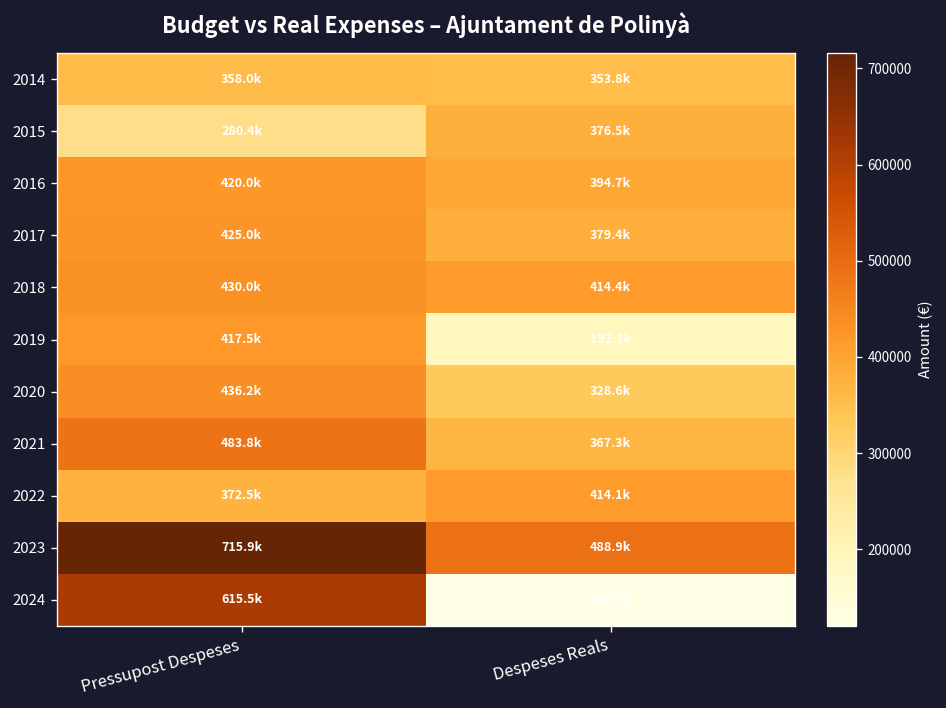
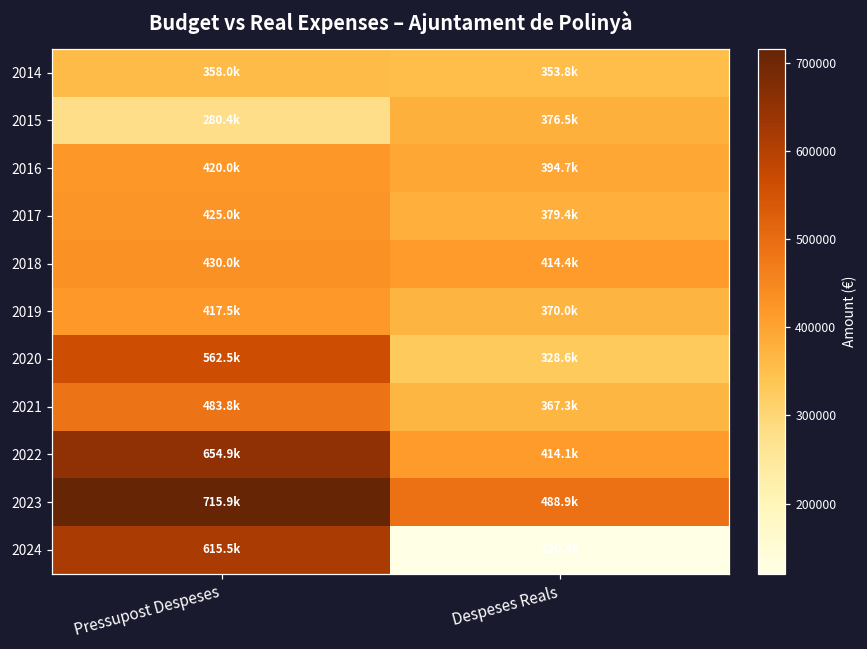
  {
    "2014": {
      "Pressupost Despeses": "358.0k",
      "Despeses Reals": "353.8k"
    },
    "2015": {
      "Pressupost Despeses": "280.4k",
      "Despeses Reals": "376.5k"
    },
    "2016": {
      "Pressupost Despeses": "420.0k",
      "Despeses Reals": "394.7k"
    },
    "2017": {
      "Pressupost Despeses": "425.0k",
      "Despeses Reals": "379.4k"
    },
    "2018": {
      "Pressupost Despeses": "430.0k",
      "Despeses Reals": "414.4k"
    },
    "2019": {
      "Pressupost Despeses": "417.5k",
-     "Despeses Reals": "192.3k"
+     "Despeses Reals": "370.0k"
    },
    "2020": {
-     "Pressupost Despeses": "436.2k",
+     "Pressupost Despeses": "562.5k",
      "Despeses Reals": "328.6k"
    },
    "2021": {
      "Pressupost Despeses": "483.8k",
      "Despeses Reals": "367.3k"
    },
    "2022": {
-     "Pressupost Despeses": "372.5k",
+     "Pressupost Despeses": "654.9k",
      "Despeses Reals": "414.1k"
    },
    "2023": {
      "Pressupost Despeses": "715.9k",
      "Despeses Reals": "488.9k"
    },
    "2024": {
      "Pressupost Despeses": "615.5k"
    }
  }
